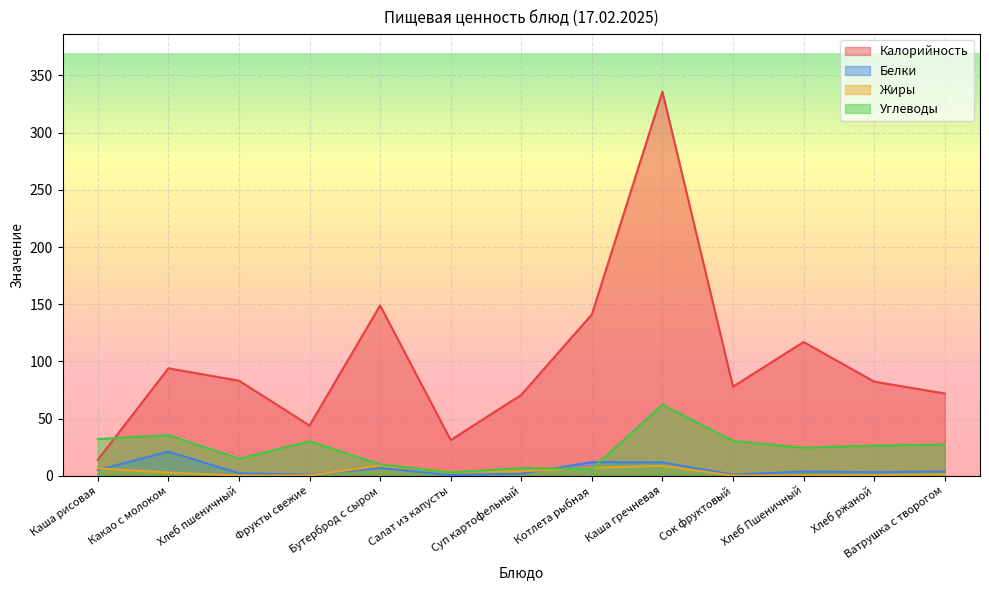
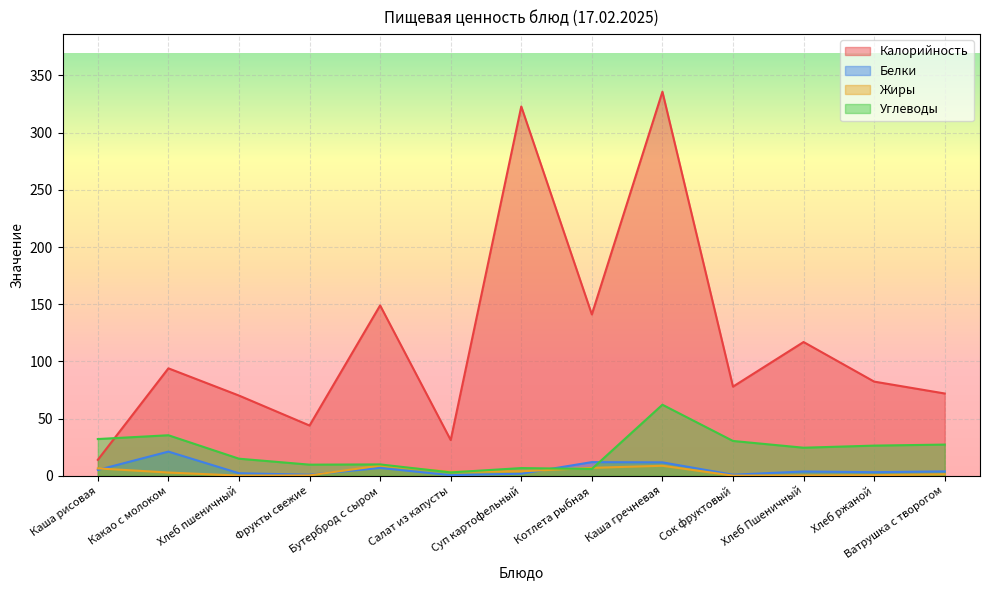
  {
    "Калорийность": {
      "Каша рисовая": 14,
      "Какао с молоком": 94,
-     "Хлеб пшеничный": 83,
+     "Хлеб пшеничный": 70,
      "Фрукты свежие": 44,
      "Бутерброд с сыром": 149,
      "Салат из капусты": 31,
-     "Суп картофельный": 71,
+     "Суп картофельный": 323,
      "Котлета рыбная": 141,
      "Каша гречневая": 336,
      "Сок фруктовый": 78,
      "Хлеб Пшеничный": 117,
      "Хлеб ржаной": 82,
      "Ватрушка с творогом": 72
    },
    "Белки": {
      "Какао с молоком": 21,
      "Салат из капусты": 1,
      "Котлета рыбная": 12,
      "Каша гречневая": 12,
      "Хлеб Пшеничный": 4,
      "Хлеб ржаной": 3,
      "Ватрушка с творогом": 4
    },
    "Жиры": {
      "Какао с молоком": 3,
      "Каша гречневая": 9,
      "Хлеб Пшеничный": 0,
      "Хлеб ржаной": 1,
      "Ватрушка с творогом": 1
    },
    "Углеводы": {
      "Каша рисовая": 32,
      "Какао с молоком": 36,
      "Хлеб пшеничный": 15,
-     "Фрукты свежие": 30,
+     "Фрукты свежие": 10,
      "Суп картофельный": 7,
      "Каша гречневая": 62,
      "Сок фруктовый": 31,
      "Хлеб Пшеничный": 25,
      "Хлеб ржаной": 26,
      "Ватрушка с творогом": 27
    }
  }
